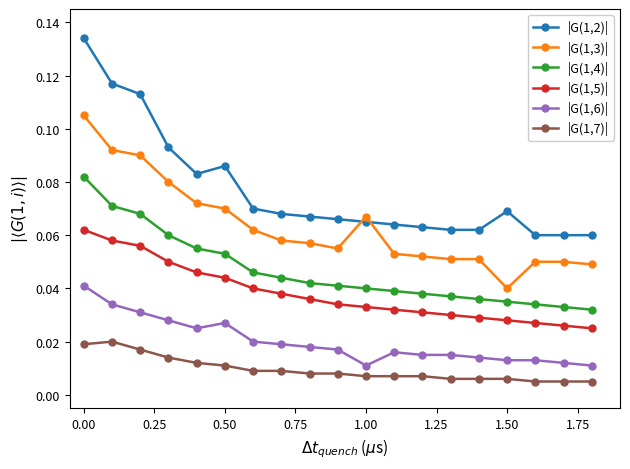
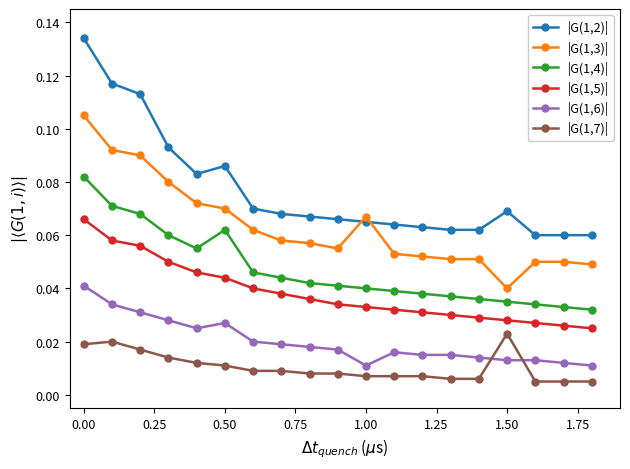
  {
    "|G(1,2)|": {
      "0.00": 0.134,
      "0.50": 0.086,
      "1.00": 0.065,
      "1.50": 0.069
    },
    "|G(1,3)|": {
      "0.00": 0.105,
      "0.50": 0.070,
      "1.00": 0.067,
      "1.50": 0.040
    },
    "|G(1,4)|": {
      "0.00": 0.082,
-     "0.50": 0.053,
+     "0.50": 0.062,
      "1.00": 0.040,
      "1.50": 0.035
    },
    "|G(1,5)|": {
-     "0.00": 0.062,
+     "0.00": 0.066,
      "0.50": 0.044,
      "1.00": 0.033,
      "1.50": 0.028
    },
    "|G(1,6)|": {
      "0.00": 0.041,
      "0.50": 0.027,
      "1.00": 0.011,
      "1.50": 0.013
    },
    "|G(1,7)|": {
      "0.00": 0.019,
      "0.50": 0.011,
      "1.00": 0.007,
-     "1.50": 0.006
+     "1.50": 0.023
    }
  }
